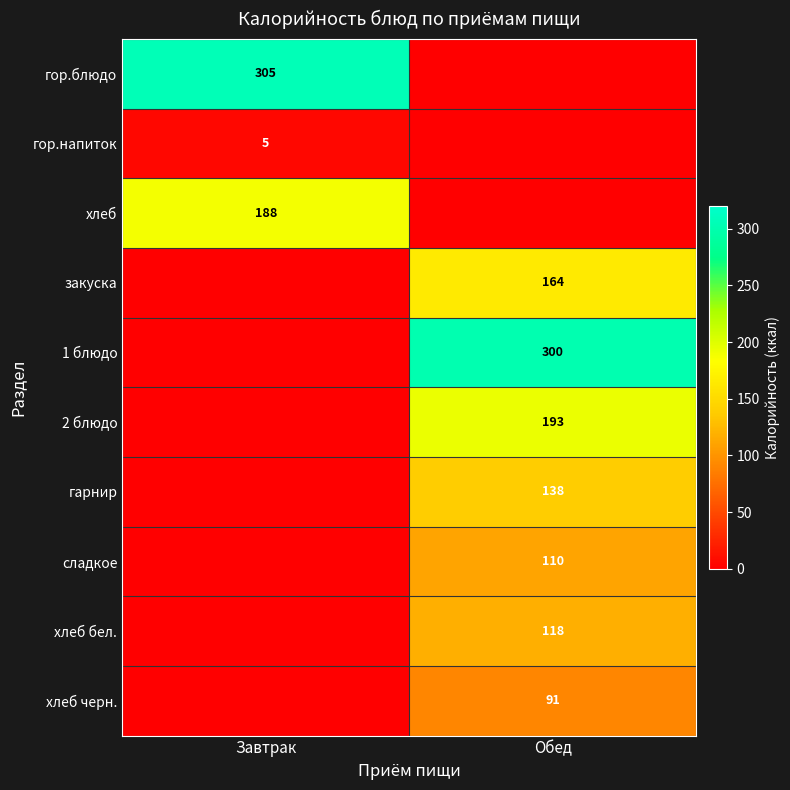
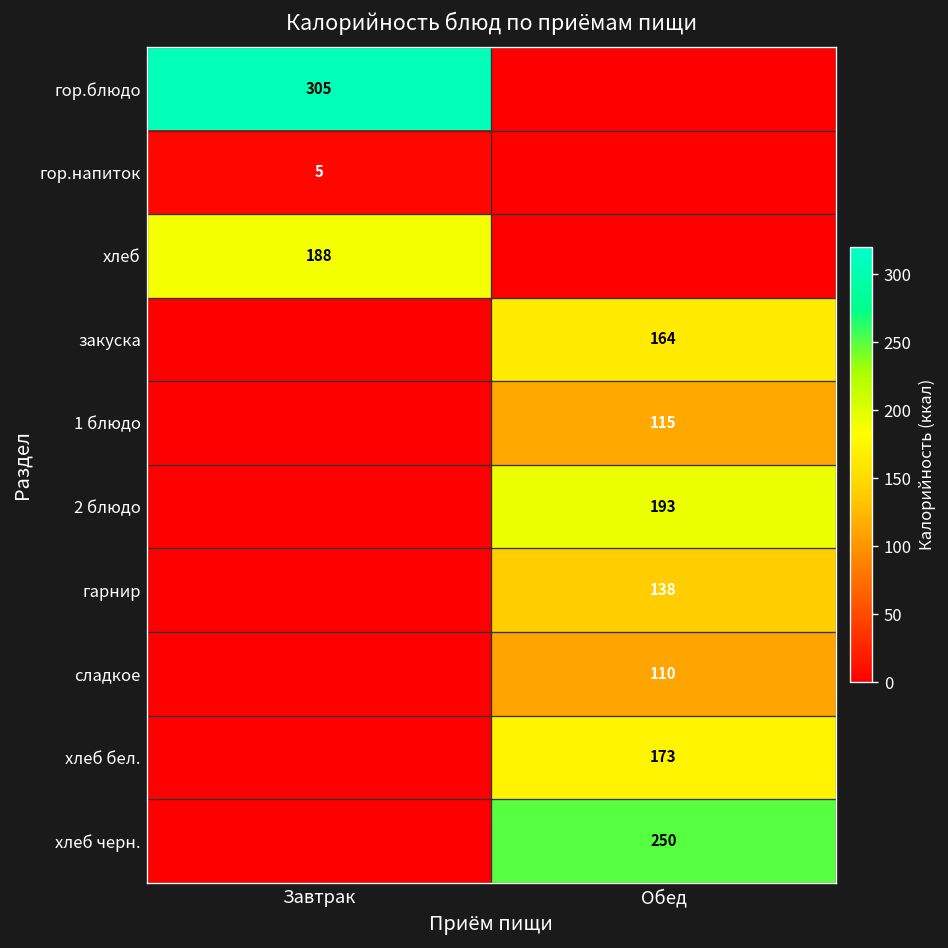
  {
    "гор.блюдо": {
      "Завтрак": 305
    },
    "гор.напиток": {
      "Завтрак": 5
    },
    "хлеб": {
      "Завтрак": 188
    },
    "закуска": {
      "Обед": 164
    },
    "1 блюдо": {
-     "Обед": 300
+     "Обед": 115
    },
    "2 блюдо": {
      "Обед": 193
    },
    "гарнир": {
      "Обед": 138
    },
    "сладкое": {
      "Обед": 110
    },
    "хлеб бел.": {
-     "Обед": 118
+     "Обед": 173
    },
    "хлеб черн.": {
-     "Обед": 91
+     "Обед": 250
    }
  }
